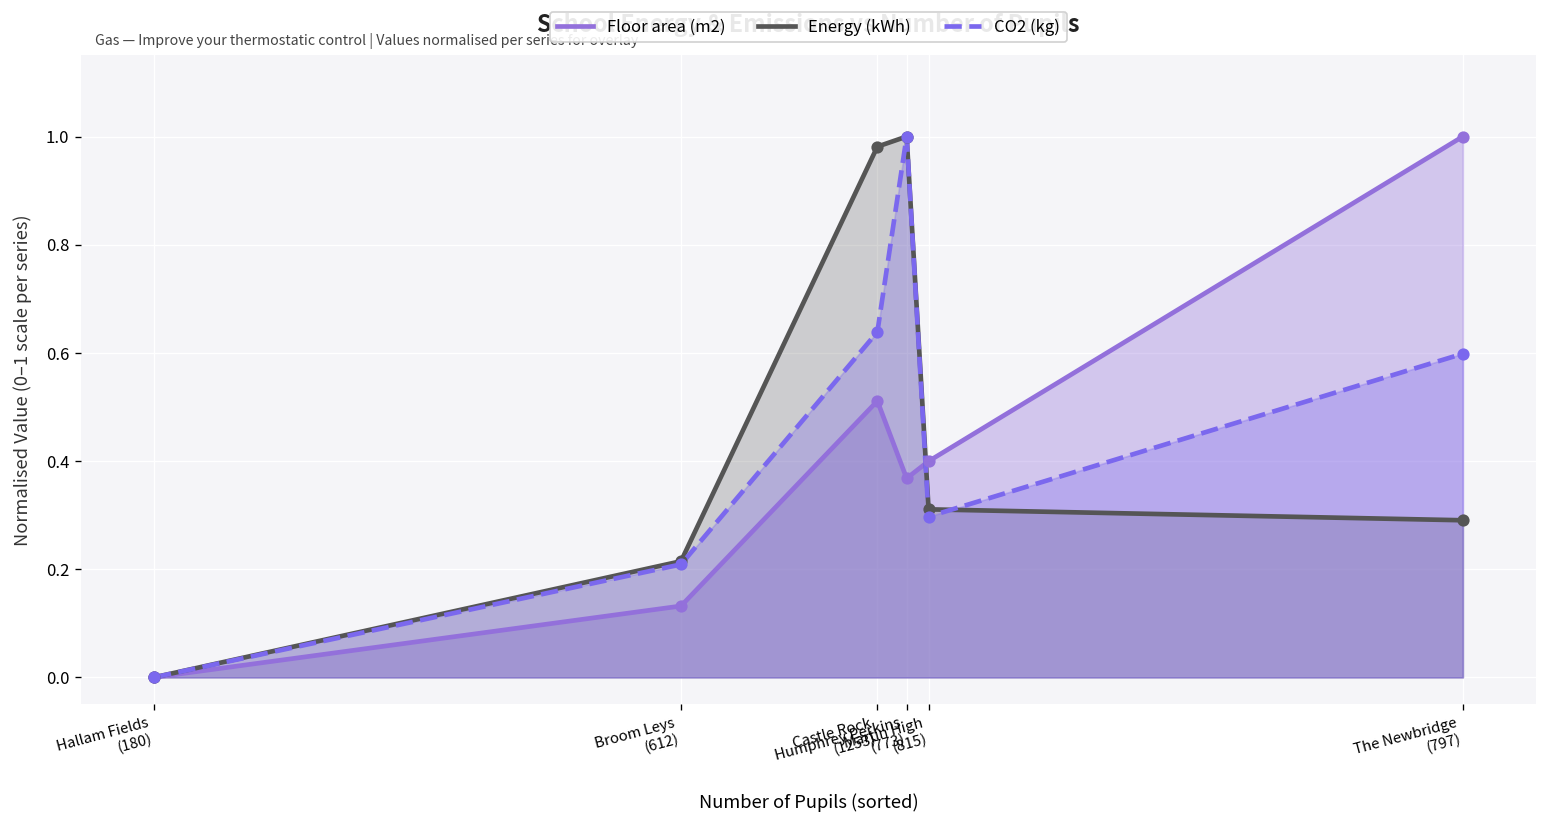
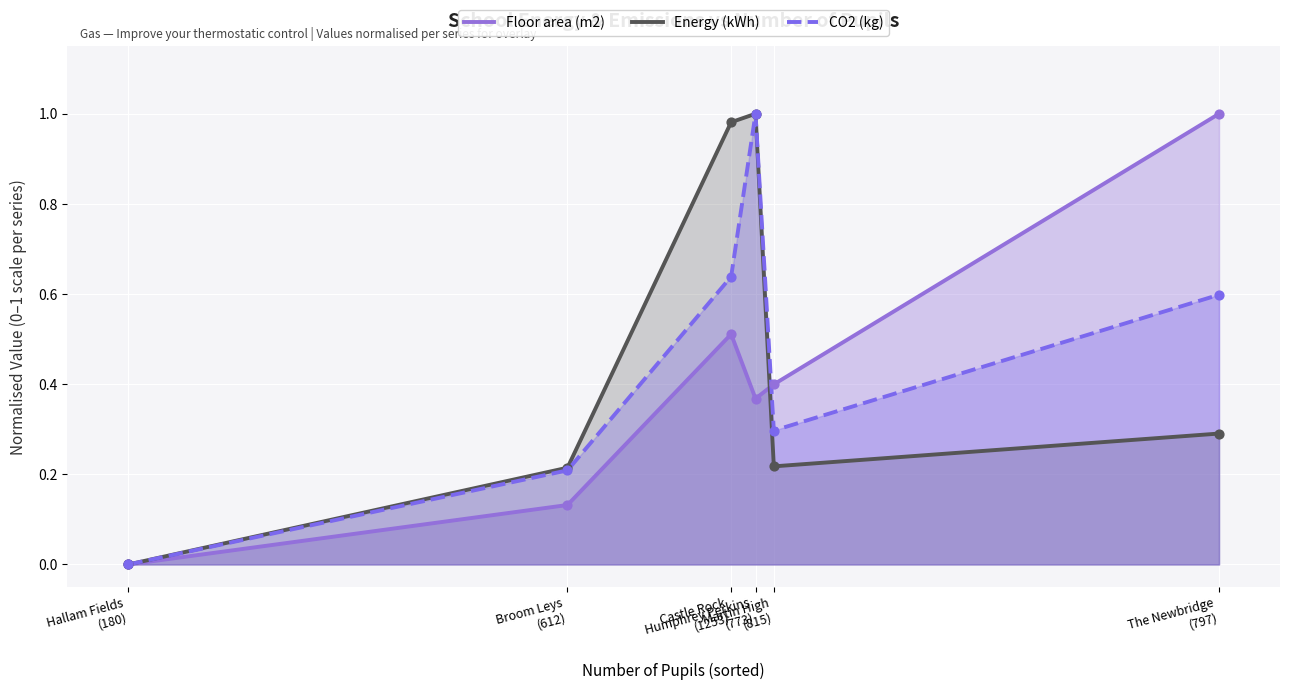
  {
    "Energy (kWh)": {
      "Broom Leys (612)": 0.21,
      "Castle Rock (1253)": 0.98,
-     "Martin High (815)": 0.31,
+     "Martin High (815)": 0.22,
      "The Newbridge (797)": 0.29
    }
  }
